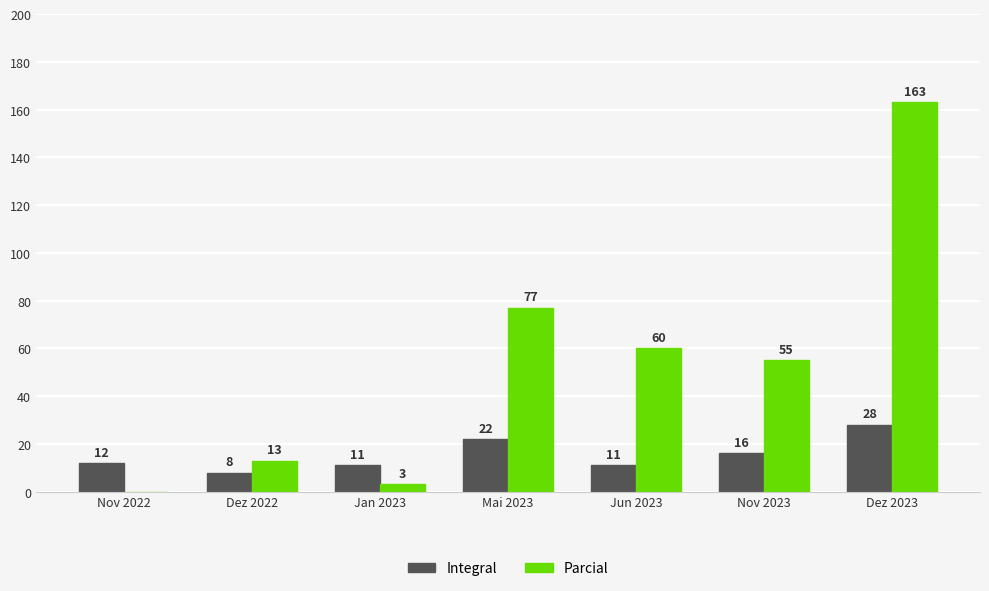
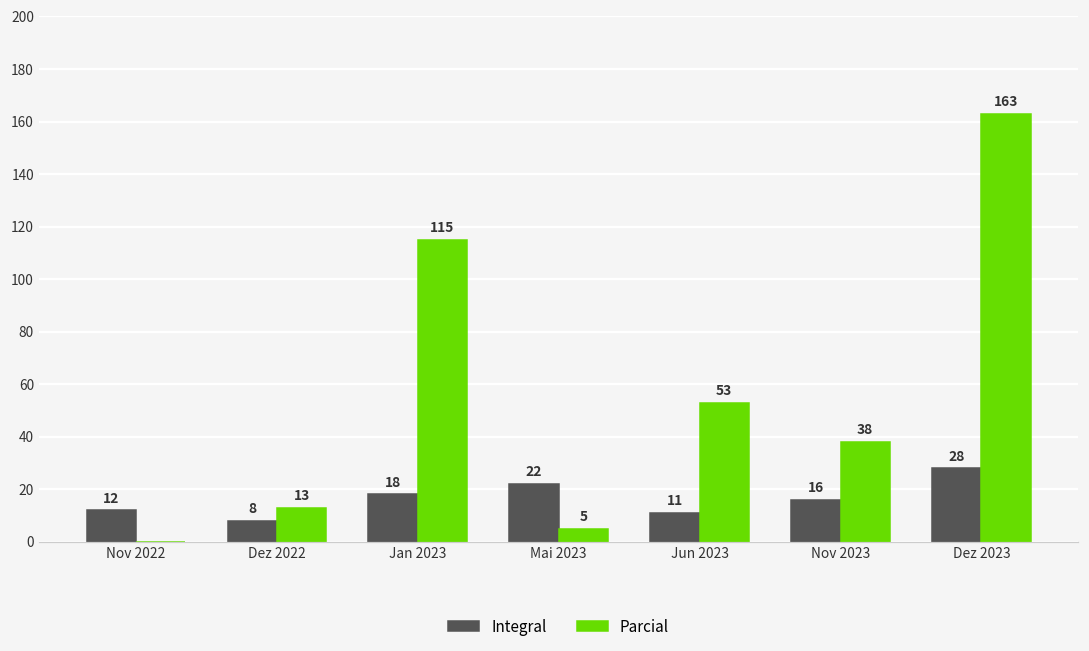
  {
    "Integral": {
      "Nov 2022": 12,
      "Dez 2022": 8,
-     "Jan 2023": 11,
+     "Jan 2023": 18,
      "Mai 2023": 22,
      "Jun 2023": 11,
      "Nov 2023": 16,
      "Dez 2023": 28
    },
    "Parcial": {
      "Dez 2022": 13,
-     "Jan 2023": 3,
-     "Mai 2023": 77,
-     "Jun 2023": 60,
-     "Nov 2023": 55,
+     "Jan 2023": 115,
+     "Mai 2023": 5,
+     "Jun 2023": 53,
+     "Nov 2023": 38,
      "Dez 2023": 163
    }
  }
